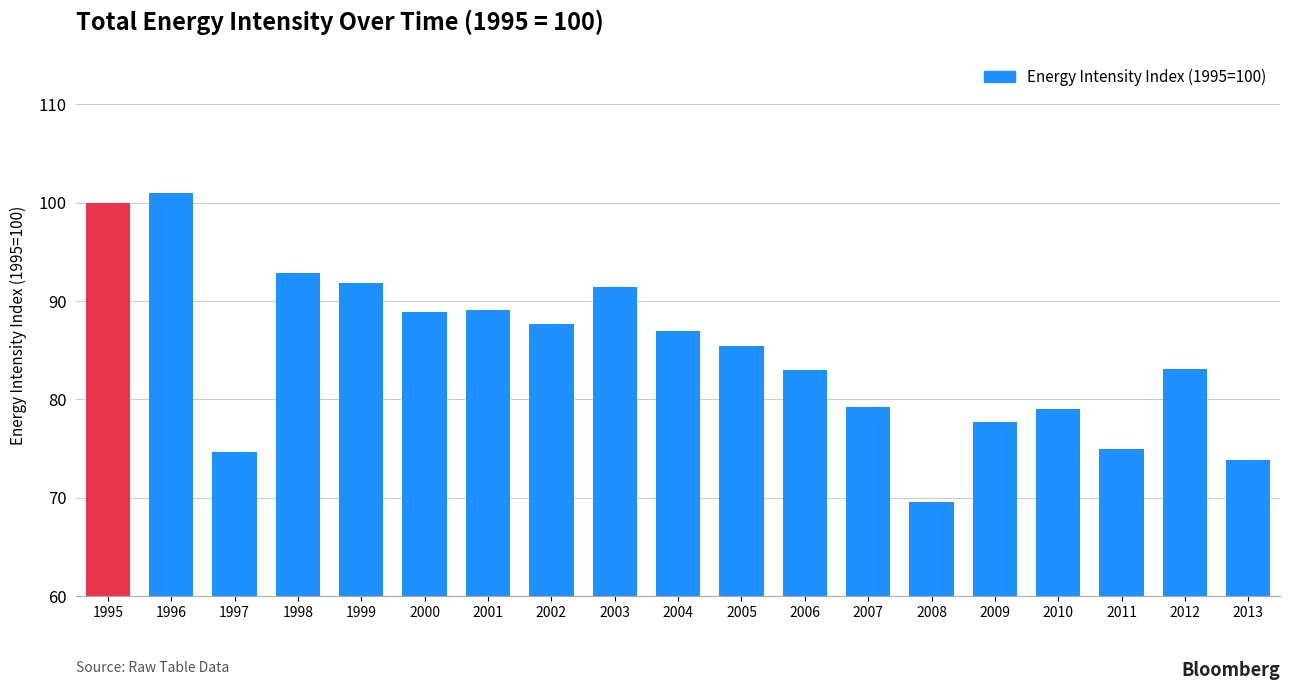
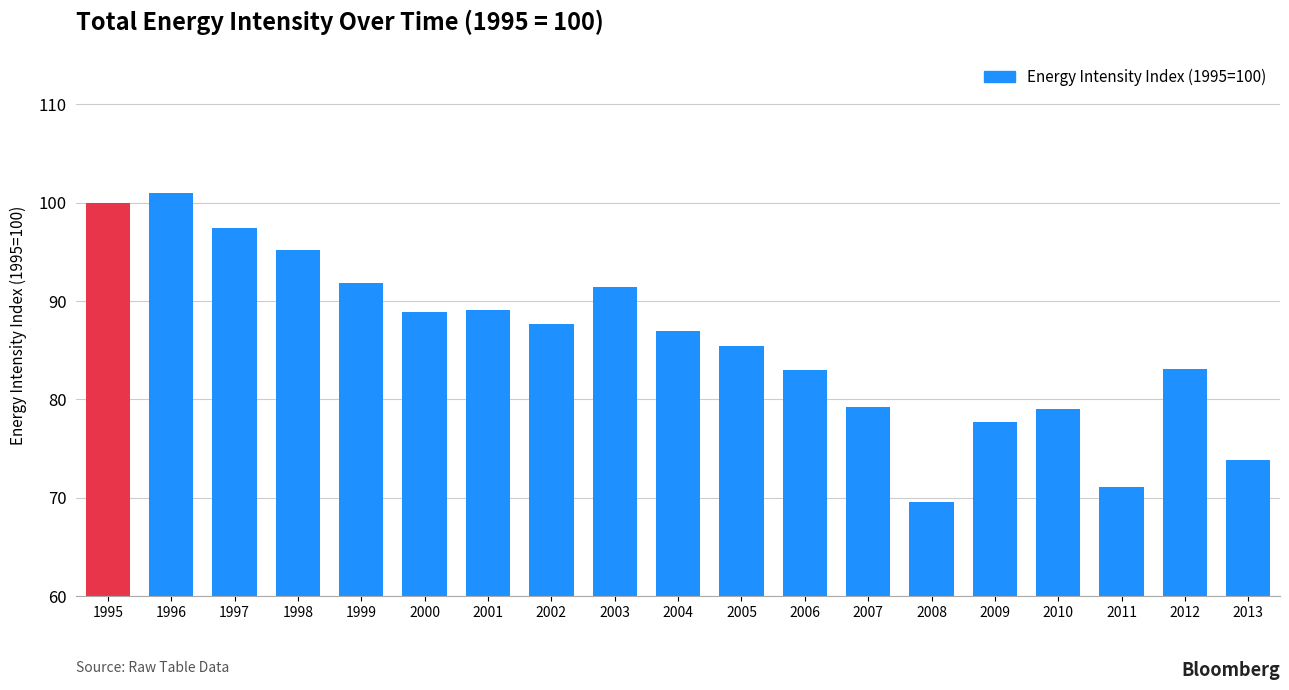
  {
    "1995": 100,
    "1996": 101,
-   "1997": 75,
-   "1998": 93,
+   "1997": 97,
+   "1998": 95,
    "1999": 92,
    "2000": 89,
    "2001": 89,
    "2002": 88,
    "2003": 91,
    "2004": 87,
    "2005": 85,
    "2006": 83,
    "2007": 79,
    "2008": 70,
    "2009": 78,
    "2010": 79,
-   "2011": 75,
+   "2011": 71,
    "2012": 83,
    "2013": 74
  }
